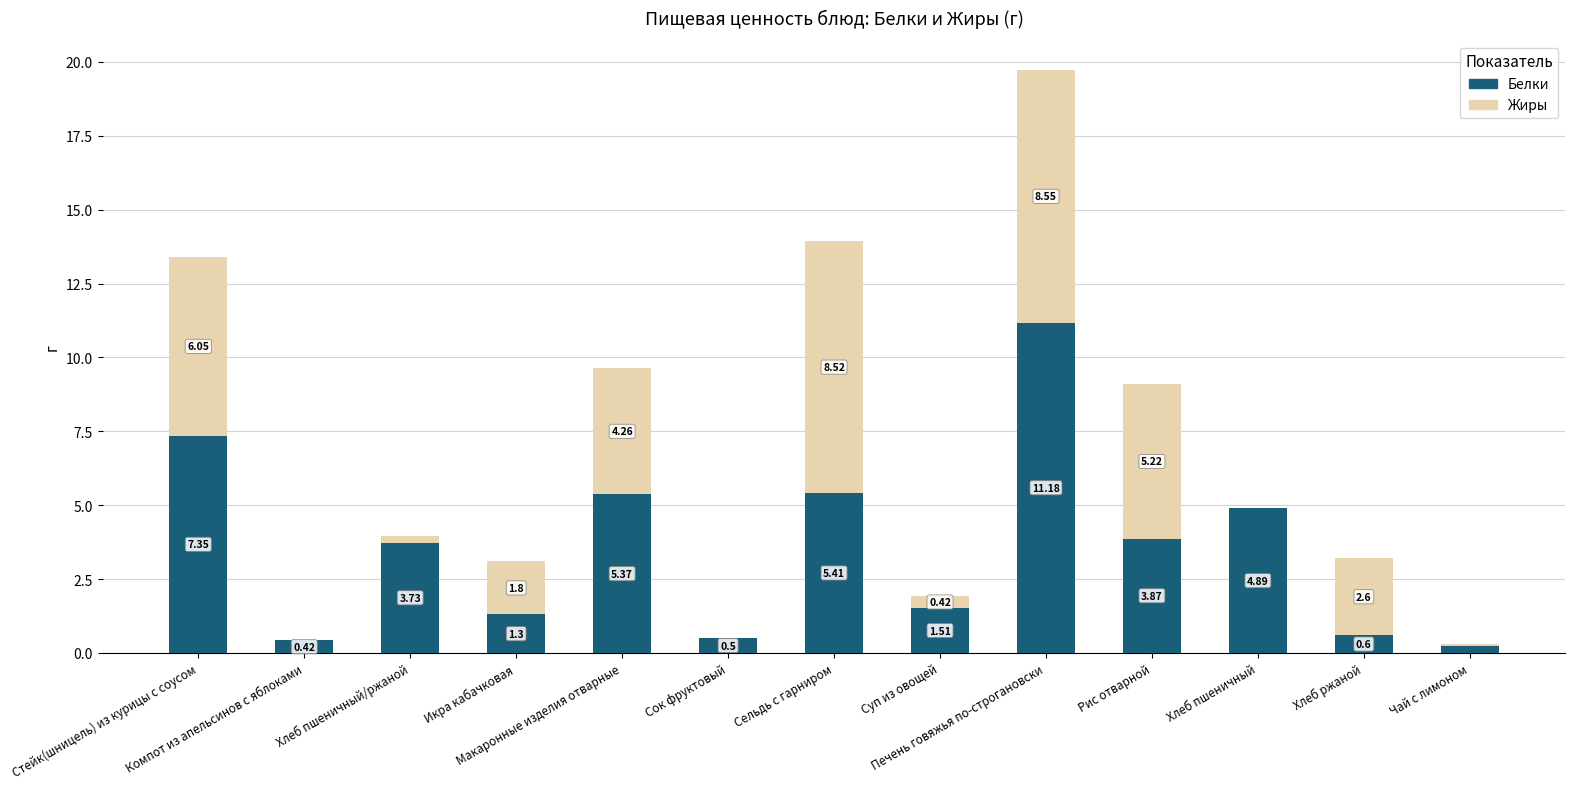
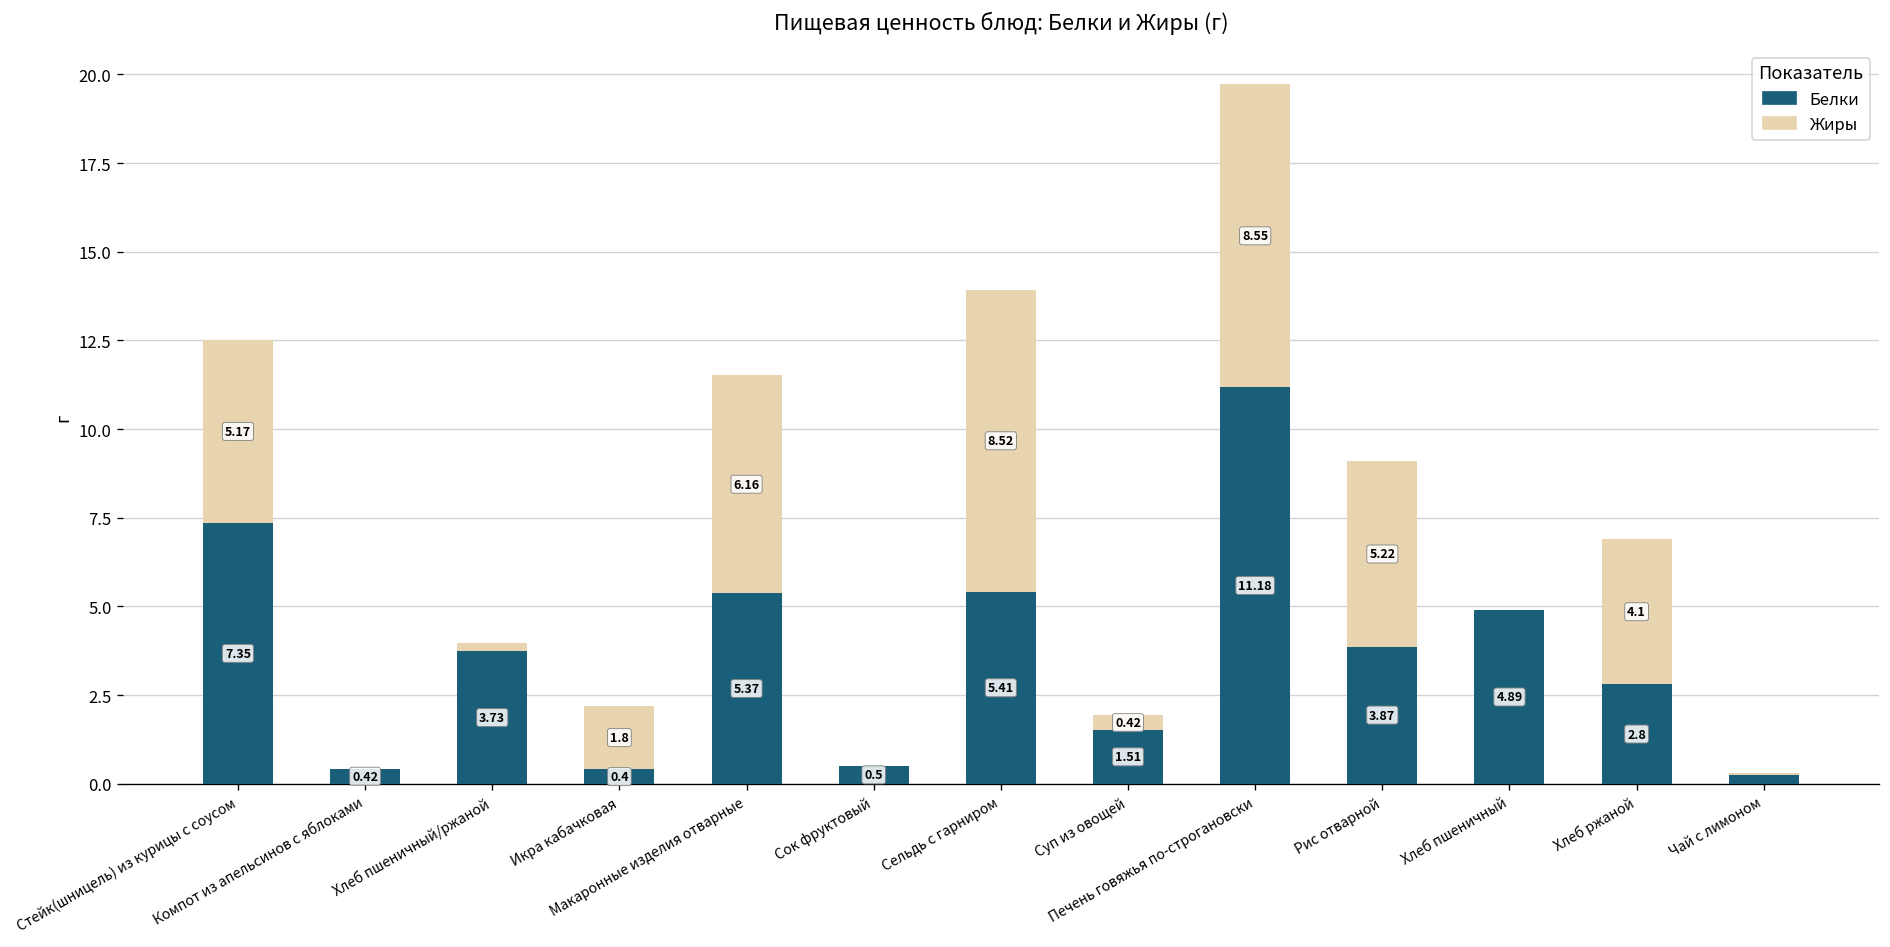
  {
    "Белки": {
-     "Икра кабачковая": 1.3,
-     "Хлеб ржаной": 0.6
+     "Икра кабачковая": 0.4,
+     "Хлеб ржаной": 2.8
    },
    "Жиры": {
-     "Стейк(шницель) из курицы с соусом": 6.05,
-     "Макаронные изделия отварные": 4.26,
-     "Хлеб ржаной": 2.6
+     "Стейк(шницель) из курицы с соусом": 5.17,
+     "Макаронные изделия отварные": 6.16,
+     "Хлеб ржаной": 4.1
    }
  }
